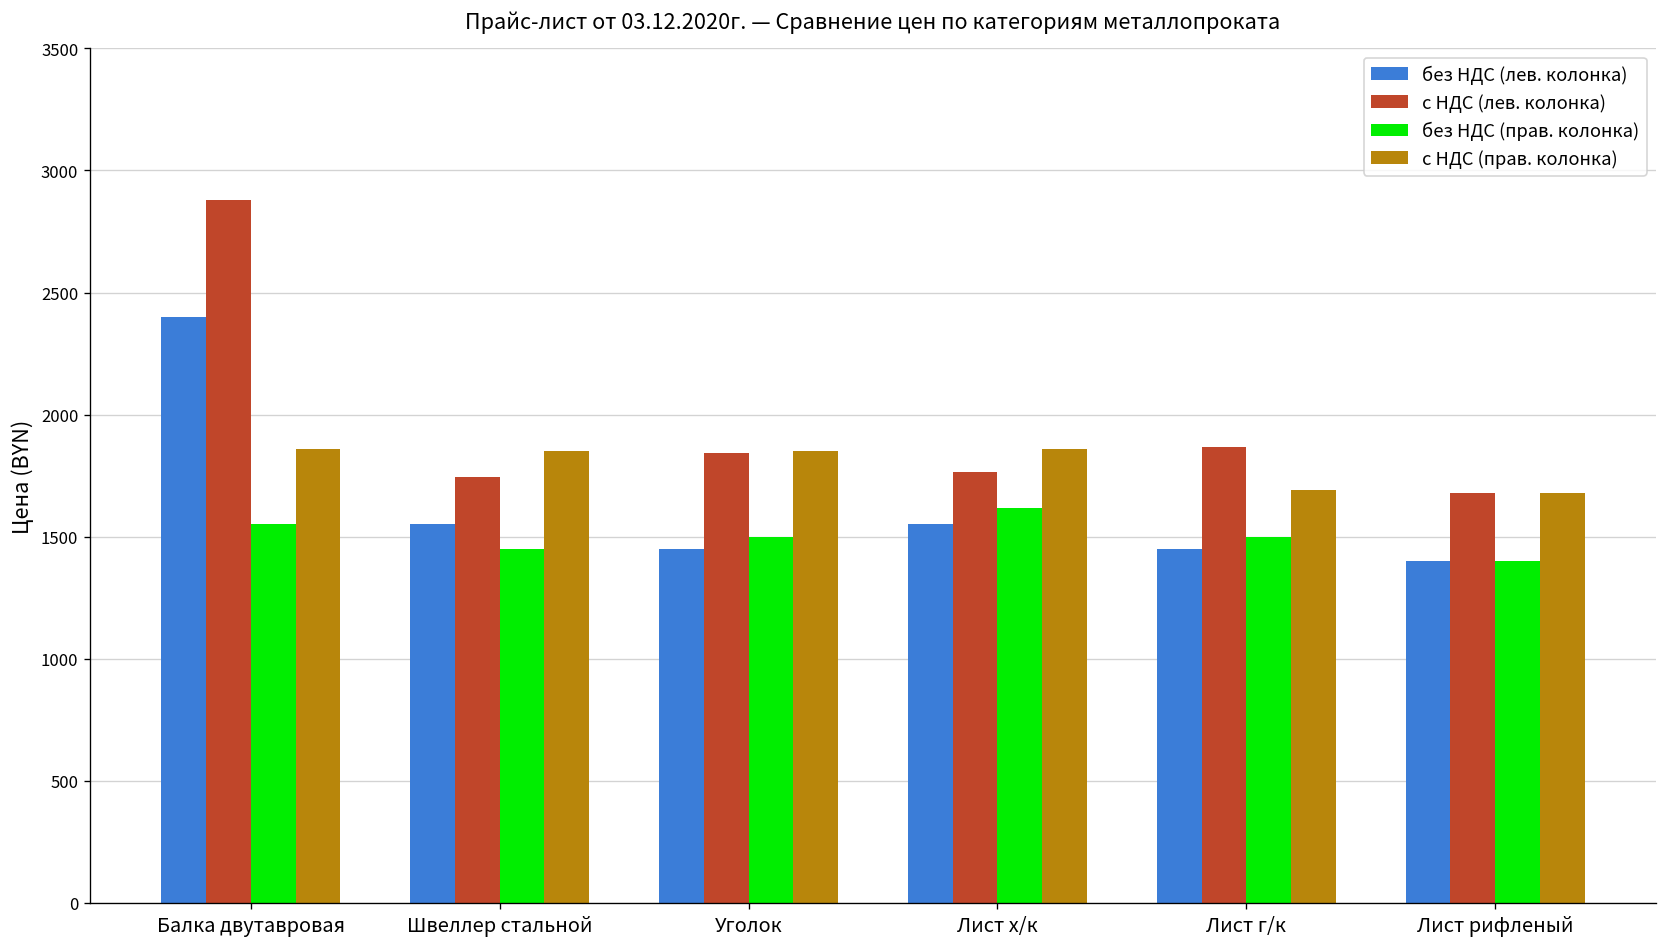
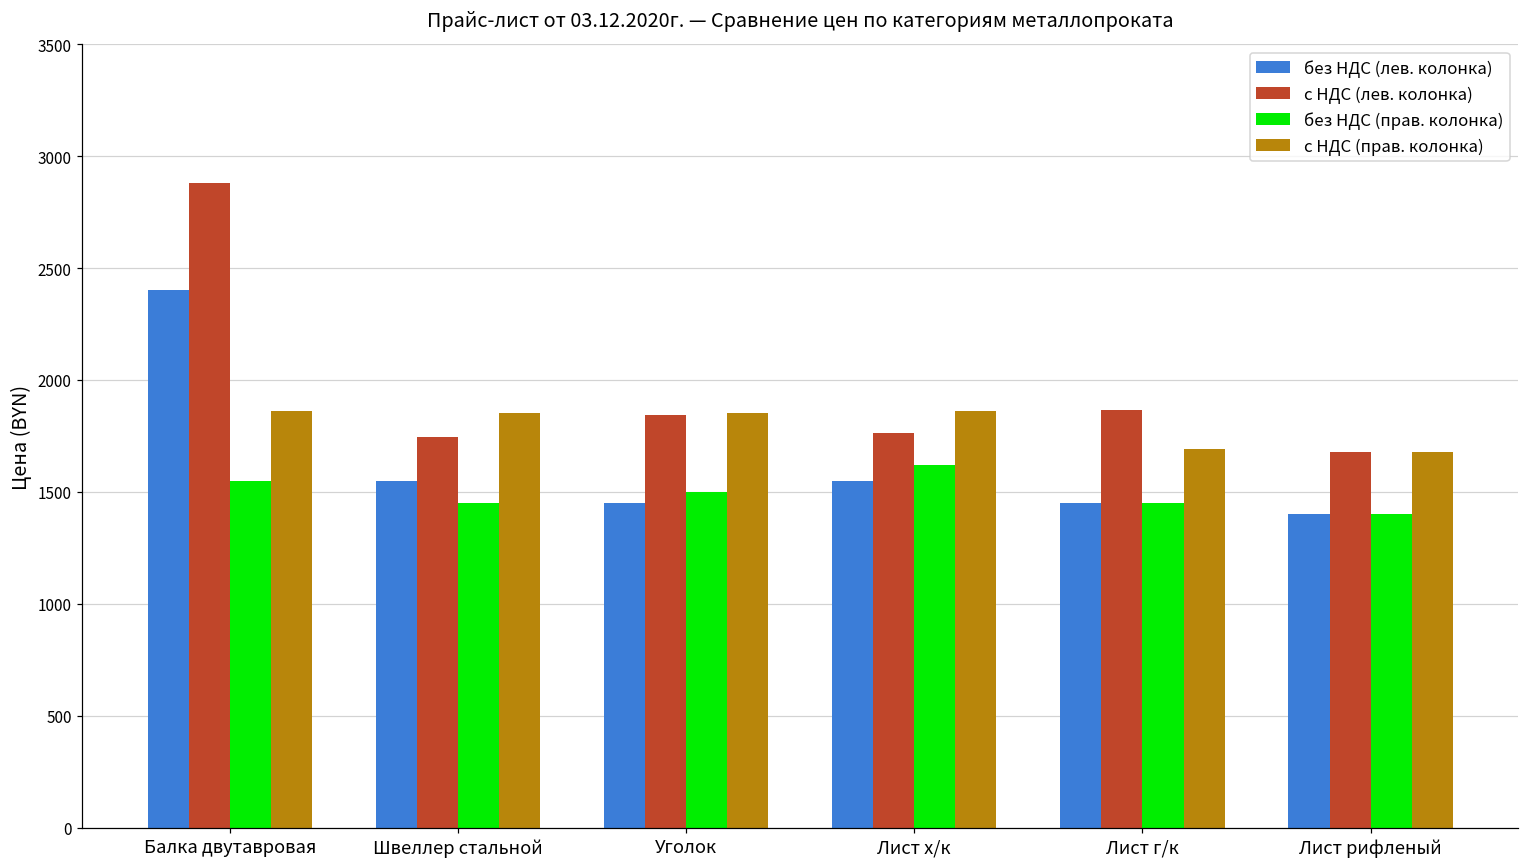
  {
    "без НДС (лев. колонка)": {
      "Балка двутавровая": 2400,
      "Швеллер стальной": 1550,
      "Уголок": 1450,
      "Лист х/к": 1550,
      "Лист г/к": 1450,
      "Лист рифленый": 1400
    },
    "с НДС (лев. колонка)": {
      "Балка двутавровая": 2880,
      "Швеллер стальной": 1750,
      "Уголок": 1840,
      "Лист х/к": 1770,
      "Лист г/к": 1870,
      "Лист рифленый": 1680
    },
    "без НДС (прав. колонка)": {
      "Балка двутавровая": 1550,
      "Швеллер стальной": 1450,
      "Уголок": 1500,
      "Лист х/к": 1620,
-     "Лист г/к": 1500,
+     "Лист г/к": 1450,
      "Лист рифленый": 1400
    },
    "с НДС (прав. колонка)": {
      "Балка двутавровая": 1860,
      "Швеллер стальной": 1850,
      "Уголок": 1850,
      "Лист х/к": 1860,
      "Лист г/к": 1690,
      "Лист рифленый": 1680
    }
  }
